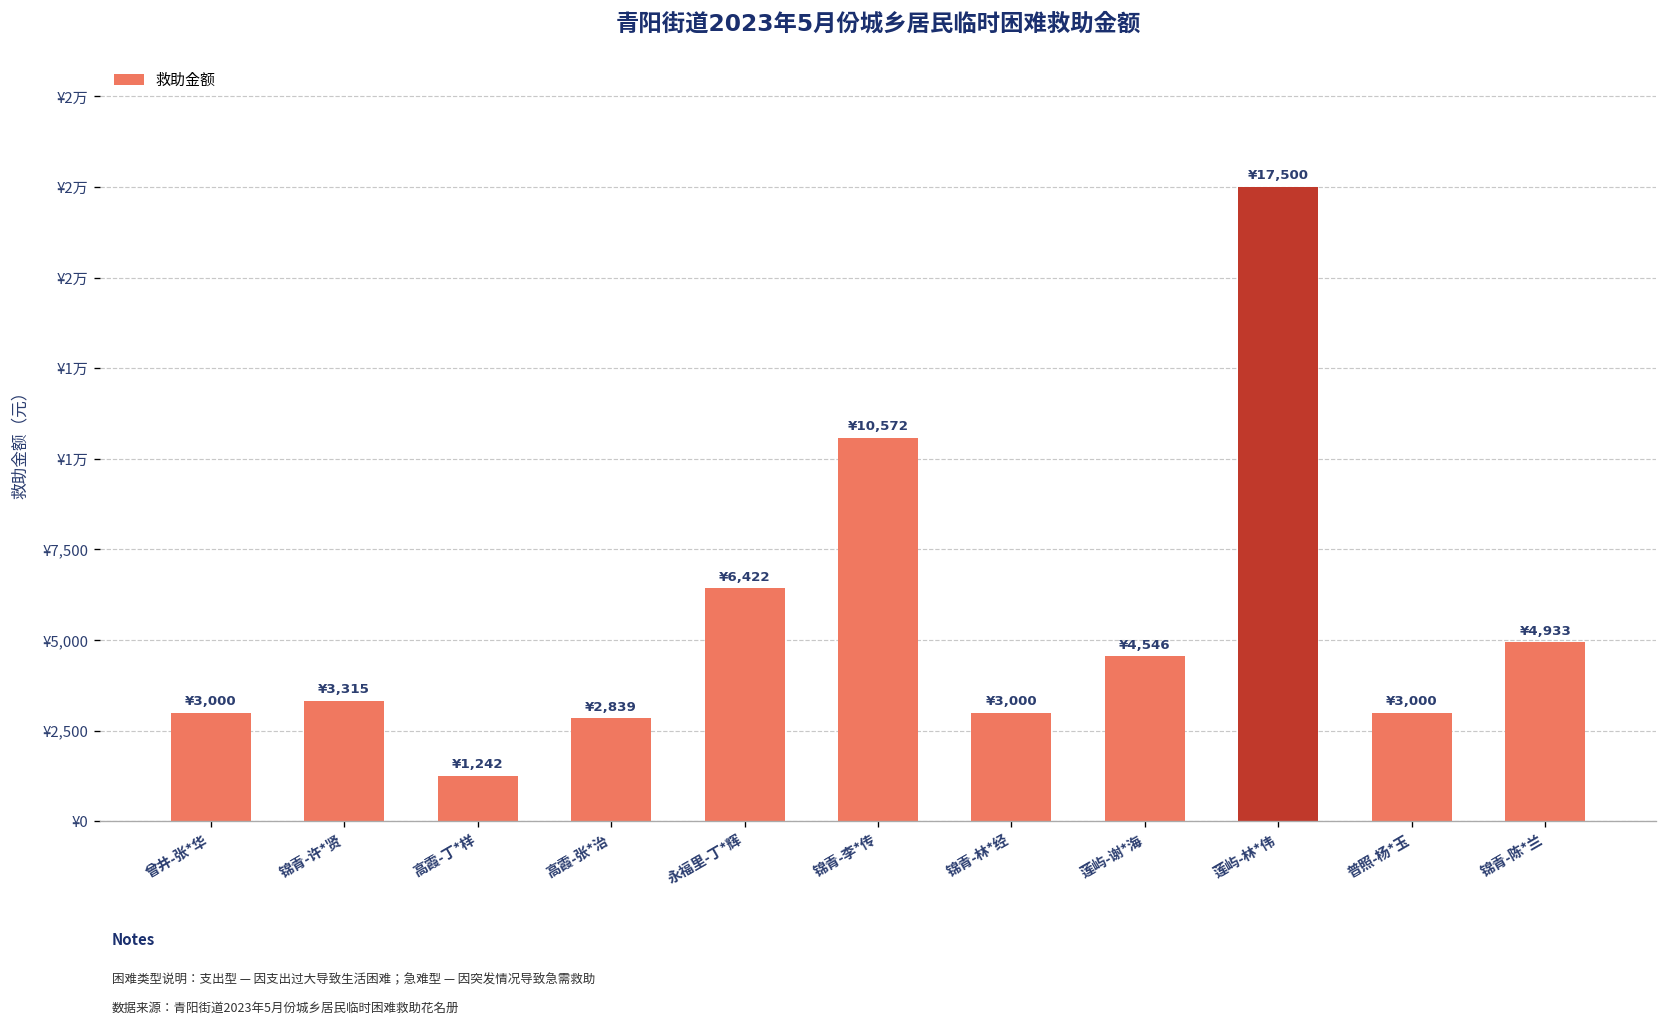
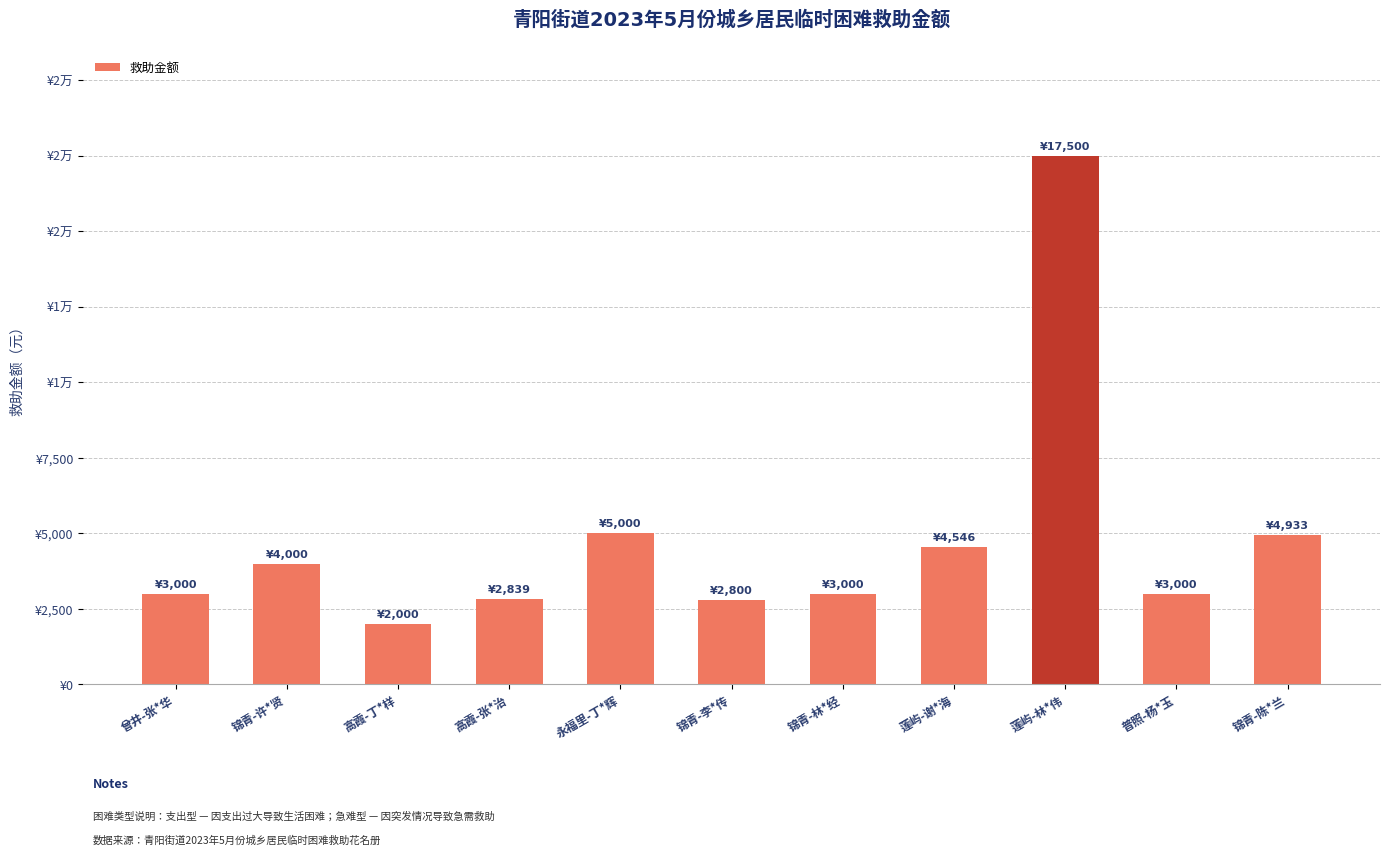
  {
    "曾井-张*华": "¥3,000",
-   "锦青-许*贤": "¥3,315",
-   "高霞-丁*样": "¥1,242",
+   "锦青-许*贤": "¥4,000",
+   "高霞-丁*样": "¥2,000",
    "高霞-张*治": "¥2,839",
-   "永福里-丁*辉": "¥6,422",
-   "锦青-李*传": "¥10,572",
+   "永福里-丁*辉": "¥5,000",
+   "锦青-李*传": "¥2,800",
    "锦青-林*经": "¥3,000",
    "莲屿-谢*海": "¥4,546",
    "莲屿-林*伟": "¥17,500",
    "普照-杨*玉": "¥3,000",
    "锦青-陈*兰": "¥4,933"
  }
